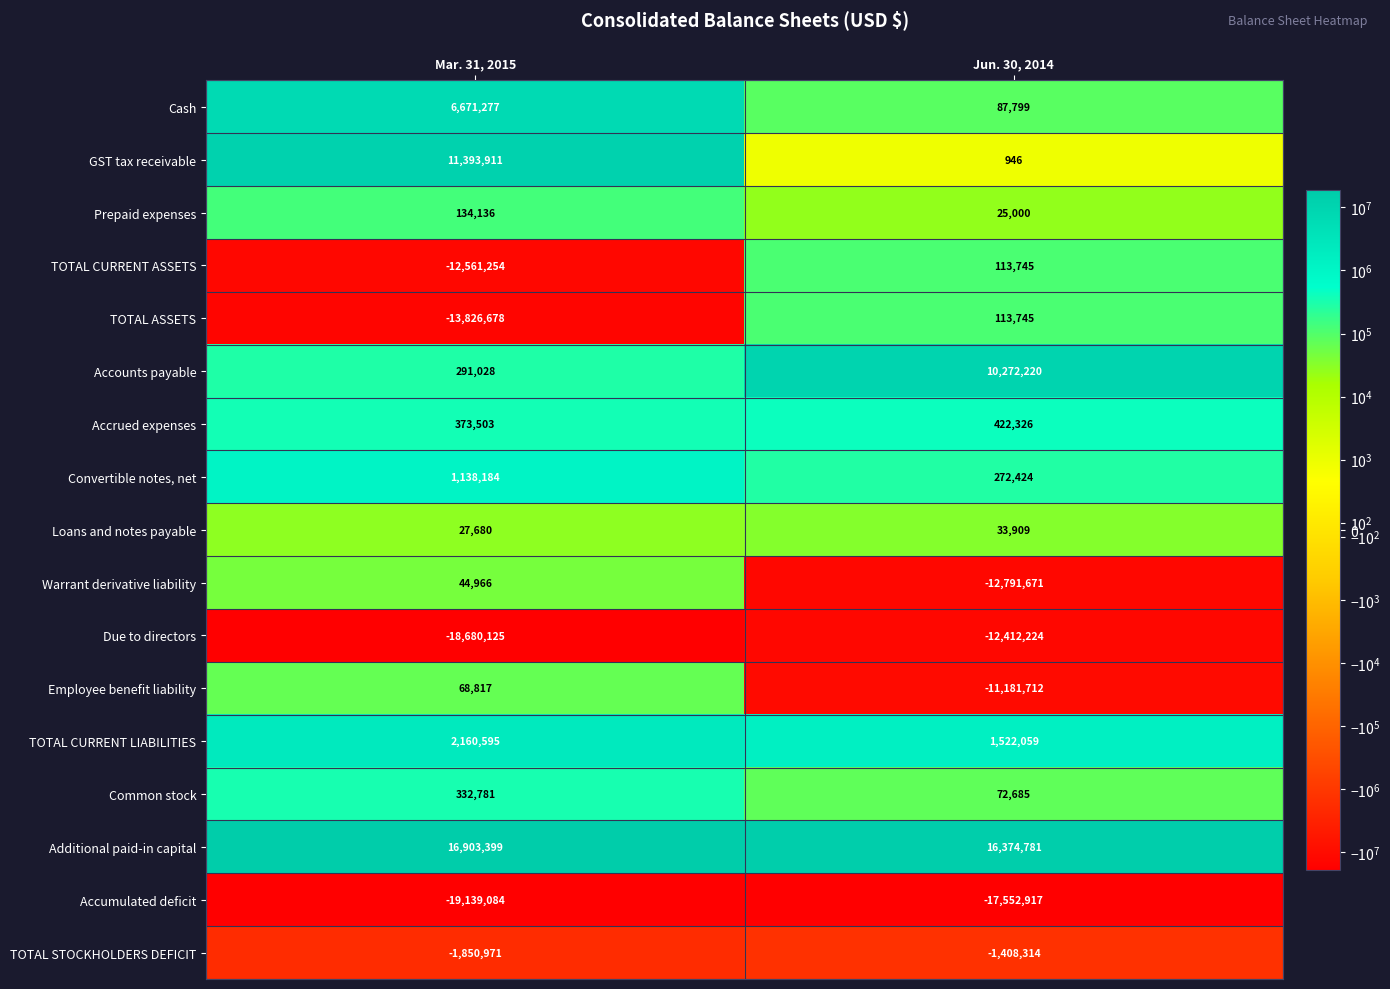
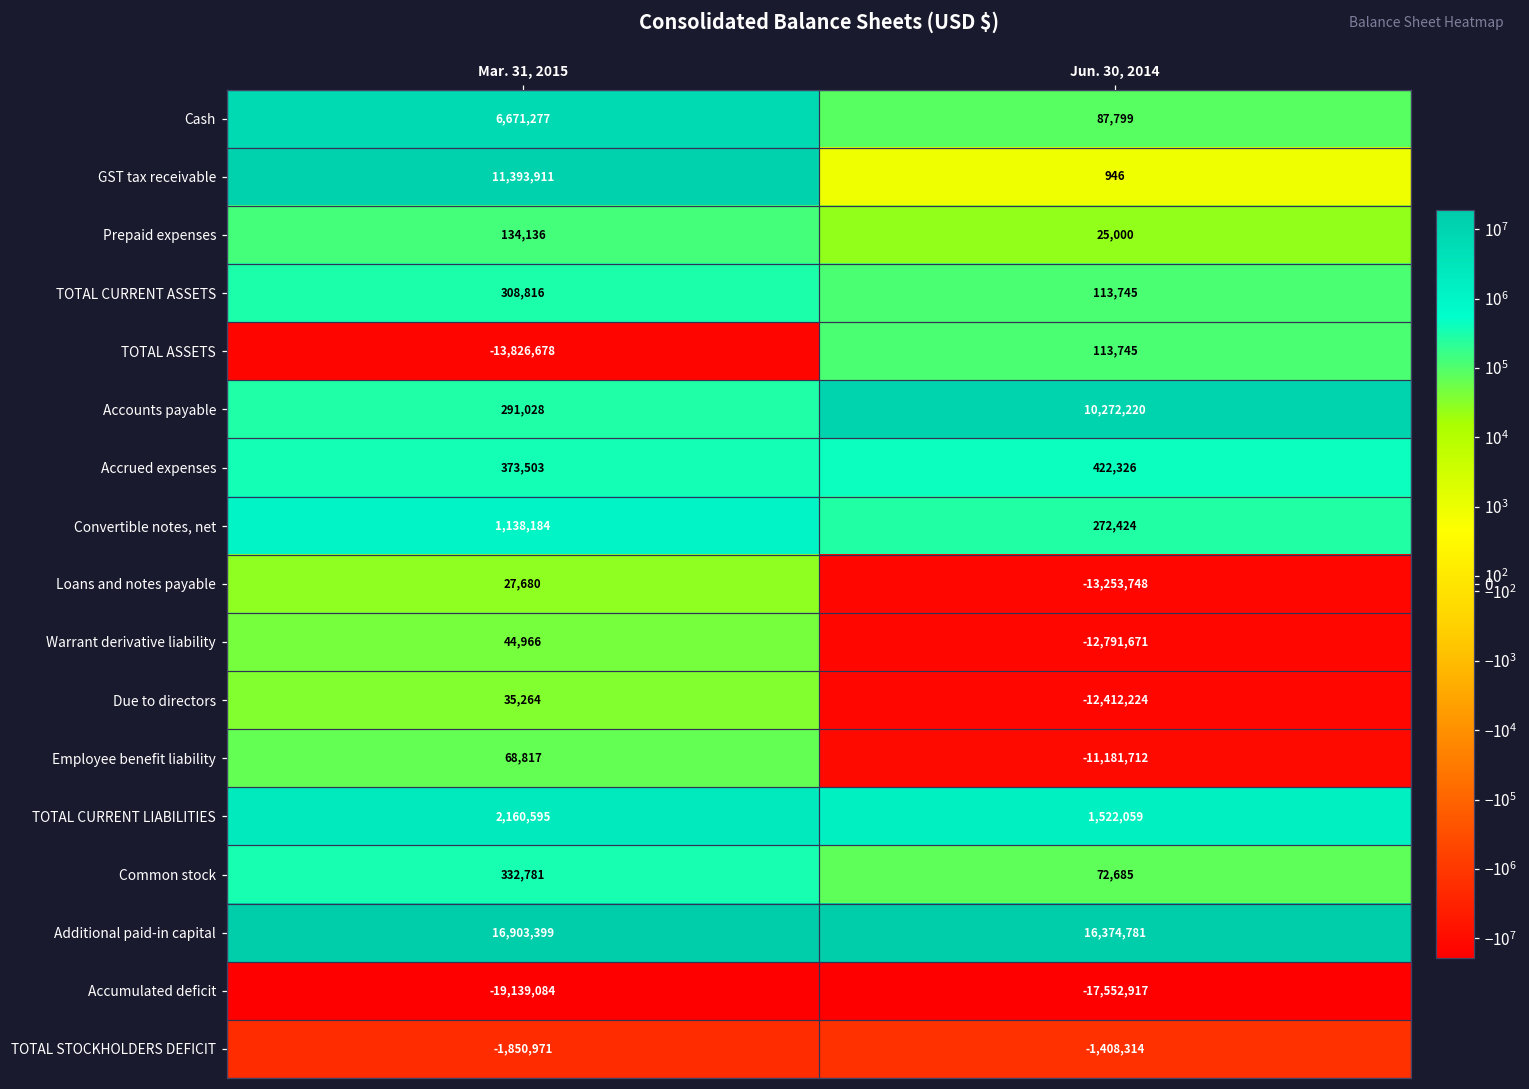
  {
    "Cash": {
      "Mar. 31, 2015": "6,671,277",
      "Jun. 30, 2014": "87,799"
    },
    "GST tax receivable": {
      "Mar. 31, 2015": "11,393,911",
      "Jun. 30, 2014": "946"
    },
    "Prepaid expenses": {
      "Mar. 31, 2015": "134,136",
      "Jun. 30, 2014": "25,000"
    },
    "TOTAL CURRENT ASSETS": {
-     "Mar. 31, 2015": "-12,561,254",
+     "Mar. 31, 2015": "308,816",
      "Jun. 30, 2014": "113,745"
    },
    "TOTAL ASSETS": {
      "Mar. 31, 2015": "-13,826,678",
      "Jun. 30, 2014": "113,745"
    },
    "Accounts payable": {
      "Mar. 31, 2015": "291,028",
      "Jun. 30, 2014": "10,272,220"
    },
    "Accrued expenses": {
      "Mar. 31, 2015": "373,503",
      "Jun. 30, 2014": "422,326"
    },
    "Convertible notes, net": {
      "Mar. 31, 2015": "1,138,184",
      "Jun. 30, 2014": "272,424"
    },
    "Loans and notes payable": {
      "Mar. 31, 2015": "27,680",
-     "Jun. 30, 2014": "33,909"
+     "Jun. 30, 2014": "-13,253,748"
    },
    "Warrant derivative liability": {
      "Mar. 31, 2015": "44,966",
      "Jun. 30, 2014": "-12,791,671"
    },
    "Due to directors": {
-     "Mar. 31, 2015": "-18,680,125",
+     "Mar. 31, 2015": "35,264",
      "Jun. 30, 2014": "-12,412,224"
    },
    "Employee benefit liability": {
      "Mar. 31, 2015": "68,817",
      "Jun. 30, 2014": "-11,181,712"
    },
    "TOTAL CURRENT LIABILITIES": {
      "Mar. 31, 2015": "2,160,595",
      "Jun. 30, 2014": "1,522,059"
    },
    "Common stock": {
      "Mar. 31, 2015": "332,781",
      "Jun. 30, 2014": "72,685"
    },
    "Additional paid-in capital": {
      "Mar. 31, 2015": "16,903,399",
      "Jun. 30, 2014": "16,374,781"
    },
    "Accumulated deficit": {
      "Mar. 31, 2015": "-19,139,084",
      "Jun. 30, 2014": "-17,552,917"
    },
    "TOTAL STOCKHOLDERS DEFICIT": {
      "Mar. 31, 2015": "-1,850,971",
      "Jun. 30, 2014": "-1,408,314"
    }
  }
